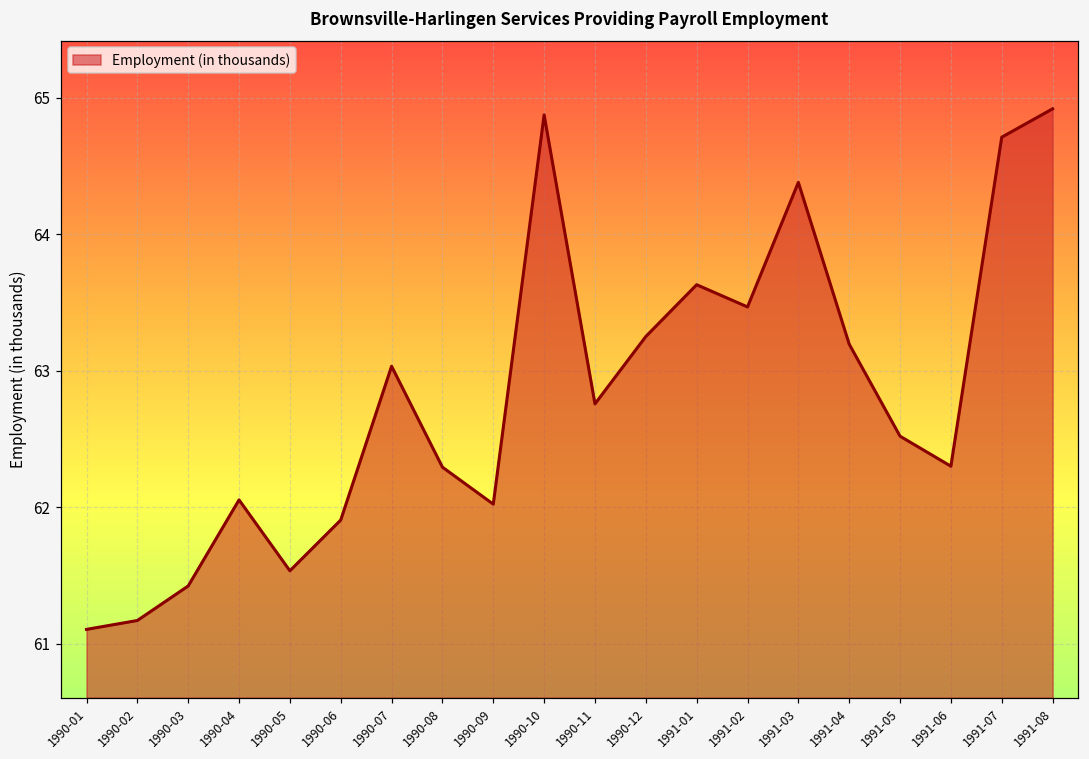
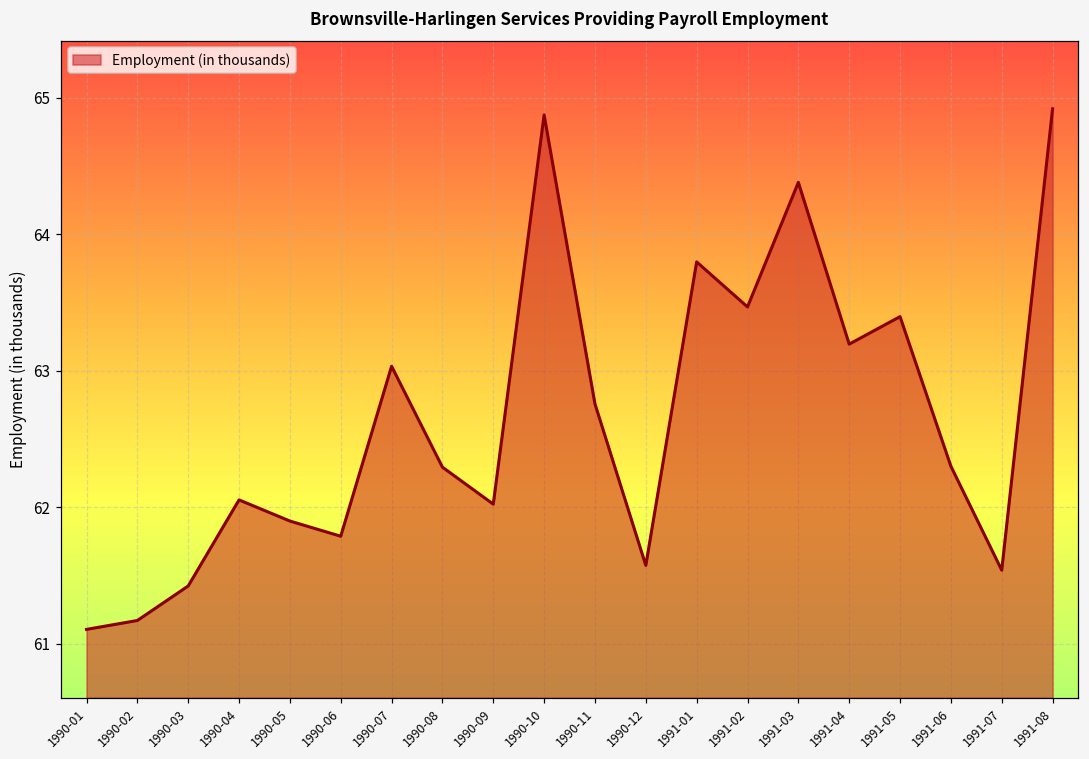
  {
    "1990-01": 61.11,
    "1990-02": 61.17,
    "1990-03": 61.42,
    "1990-04": 62.05,
-   "1990-05": 61.54,
-   "1990-06": 61.91,
+   "1990-05": 61.90,
+   "1990-06": 61.79,
    "1990-07": 63.03,
    "1990-08": 62.29,
    "1990-09": 62.02,
    "1990-10": 64.88,
    "1990-11": 62.76,
-   "1990-12": 63.25,
-   "1991-01": 63.63,
+   "1990-12": 61.57,
+   "1991-01": 63.80,
    "1991-02": 63.47,
    "1991-03": 64.38,
    "1991-04": 63.20,
-   "1991-05": 62.52,
+   "1991-05": 63.40,
    "1991-06": 62.30,
-   "1991-07": 64.71,
+   "1991-07": 61.54,
    "1991-08": 64.92
  }
